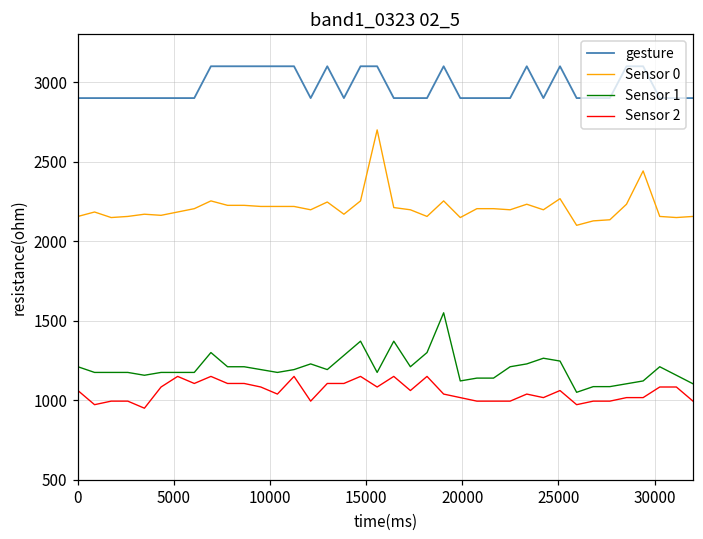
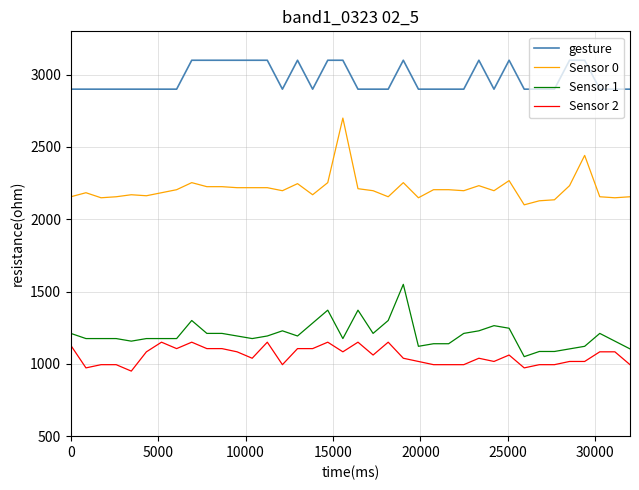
  {
    "gesture": {
      "0": 2900
    },
    "Sensor 0": {
      "0": 2160
    },
    "Sensor 1": {
      "0": 1210
    },
    "Sensor 2": {
-     "0": 1060
+     "0": 1130
    }
  }
